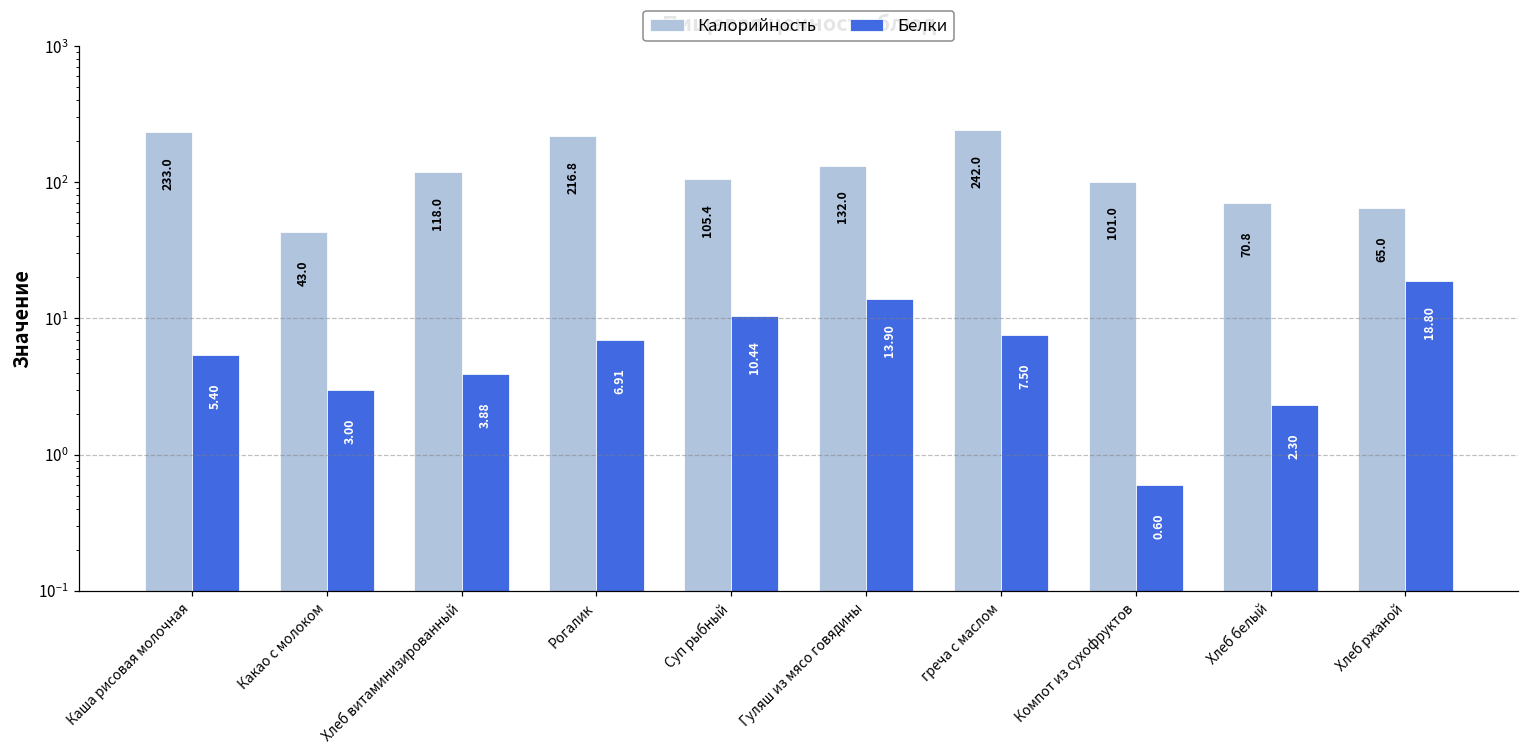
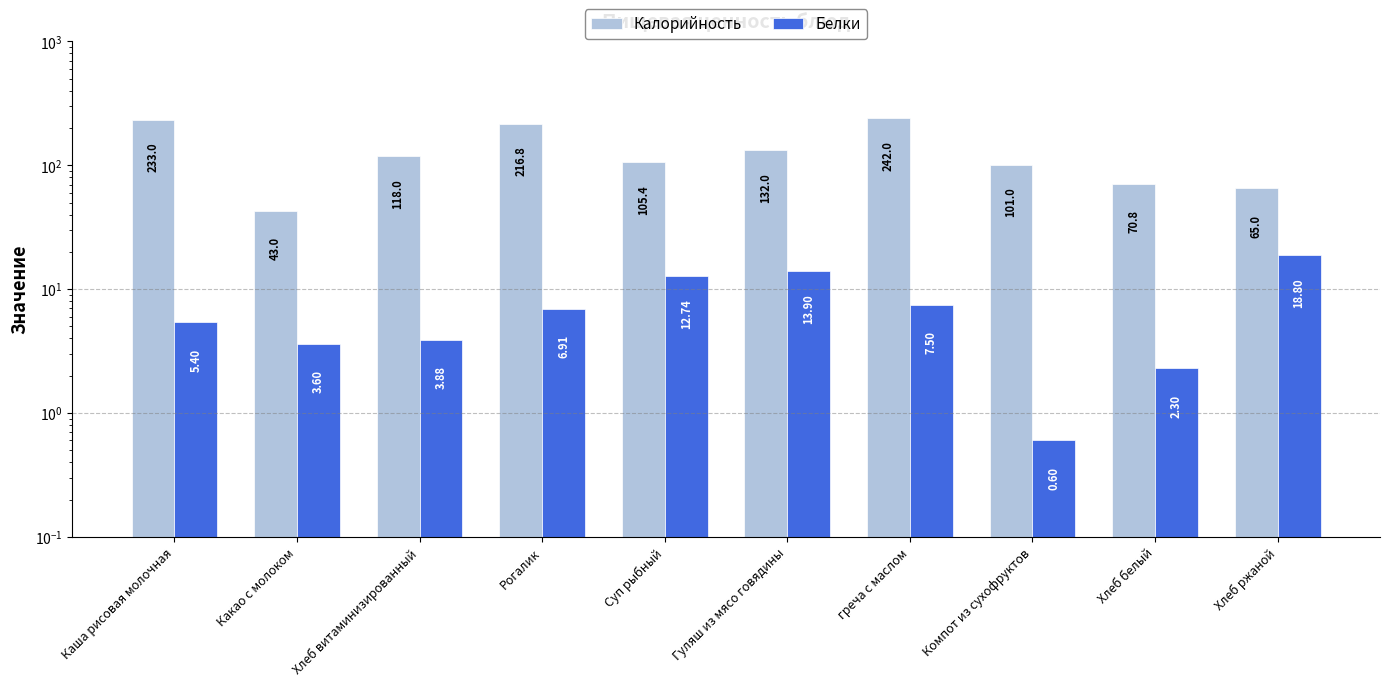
  {
    "Калорийность": {
      "Каша рисовая молочная": 233.0,
      "Какао с молоком": 43.0,
      "Хлеб витаминизированный": 118.0,
      "Рогалик": 216.8,
      "Суп рыбный": 105.4,
      "Гуляш из мясо говядины": 132.0,
      "греча с маслом": 242.0,
      "Компот из сухофруктов": 101.0,
      "Хлеб белый": 70.8,
      "Хлеб ржаной": 65.0
    },
    "Белки": {
      "Каша рисовая молочная": 5.40,
-     "Какао с молоком": 3.00,
+     "Какао с молоком": 3.60,
      "Хлеб витаминизированный": 3.88,
      "Рогалик": 6.91,
-     "Суп рыбный": 10.44,
+     "Суп рыбный": 12.74,
      "Гуляш из мясо говядины": 13.90,
      "греча с маслом": 7.50,
      "Компот из сухофруктов": 0.60,
      "Хлеб белый": 2.30,
      "Хлеб ржаной": 18.80
    }
  }
